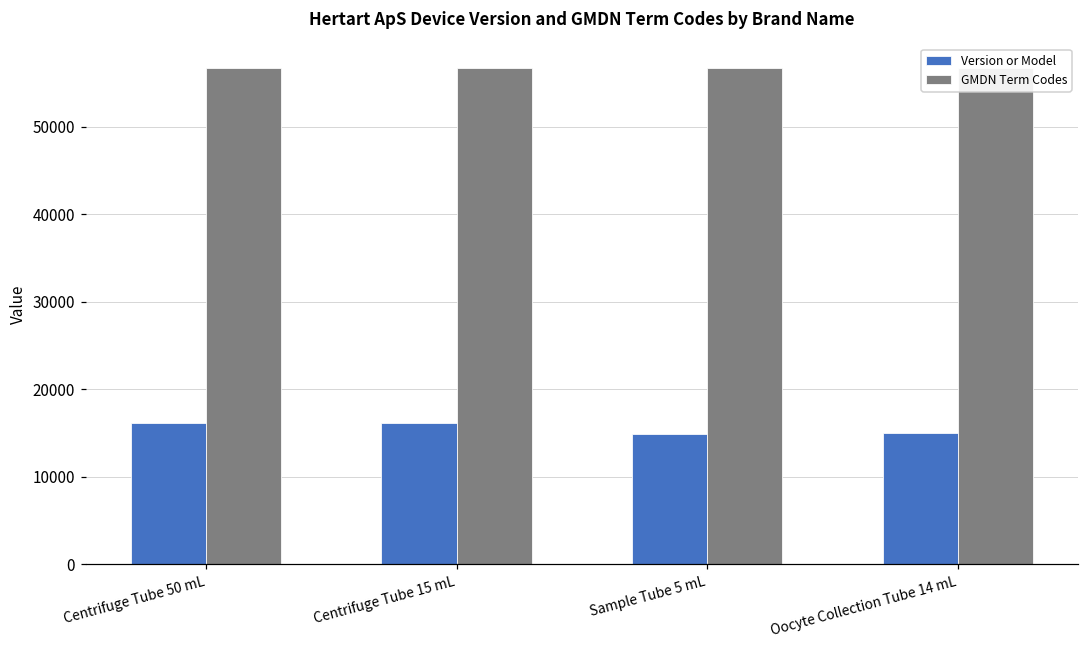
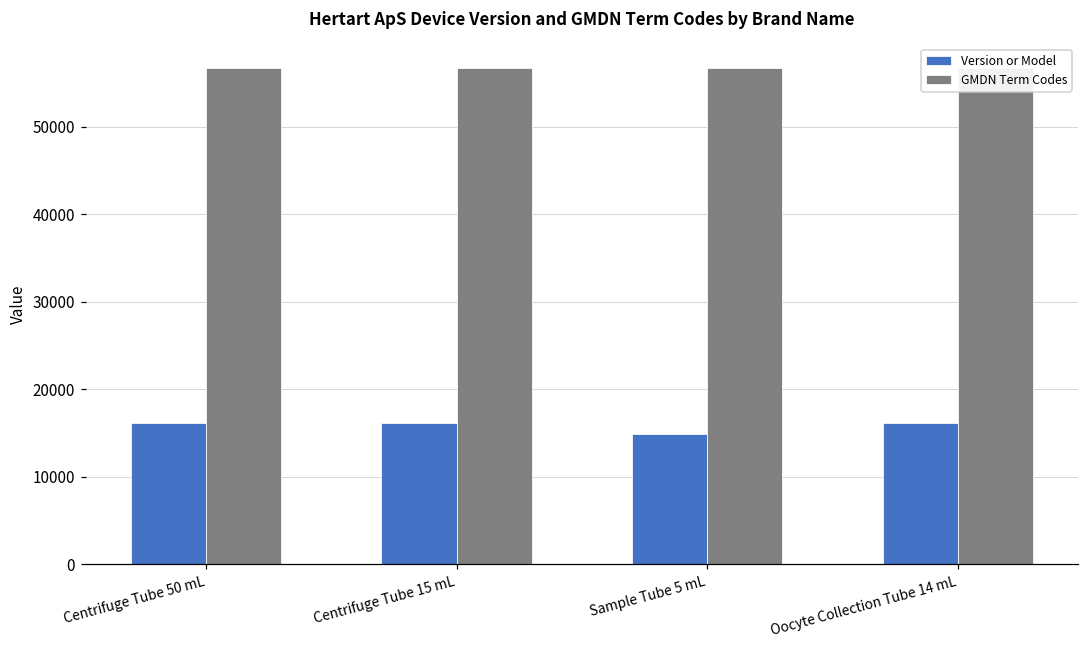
  {
    "Version or Model": {
      "Centrifuge Tube 50 mL": 16000,
      "Centrifuge Tube 15 mL": 16000,
      "Sample Tube 5 mL": 15000,
-     "Oocyte Collection Tube 14 mL": 15000
+     "Oocyte Collection Tube 14 mL": 16000
    },
    "GMDN Term Codes": {
      "Centrifuge Tube 50 mL": 57000,
      "Centrifuge Tube 15 mL": 57000,
      "Sample Tube 5 mL": 57000
    }
  }
